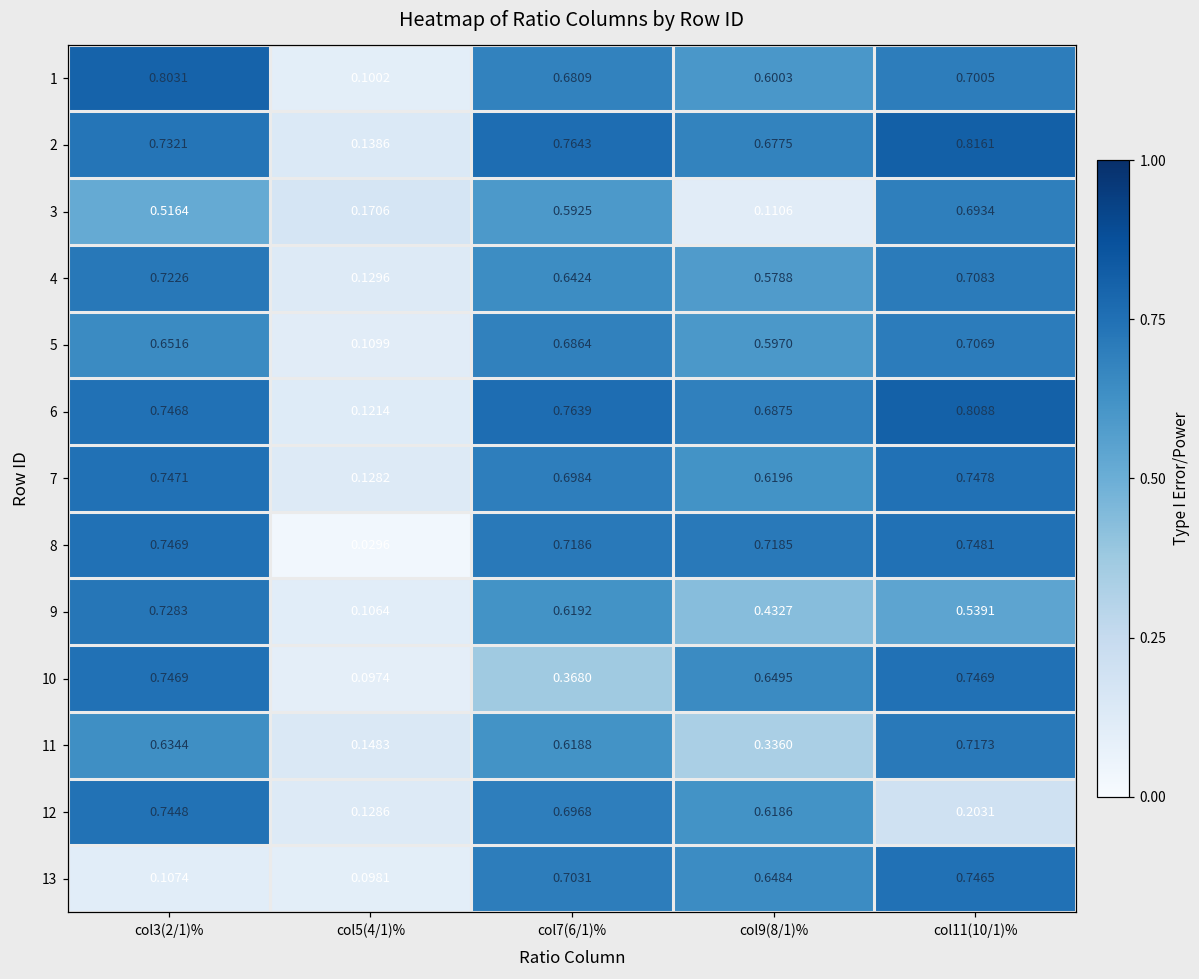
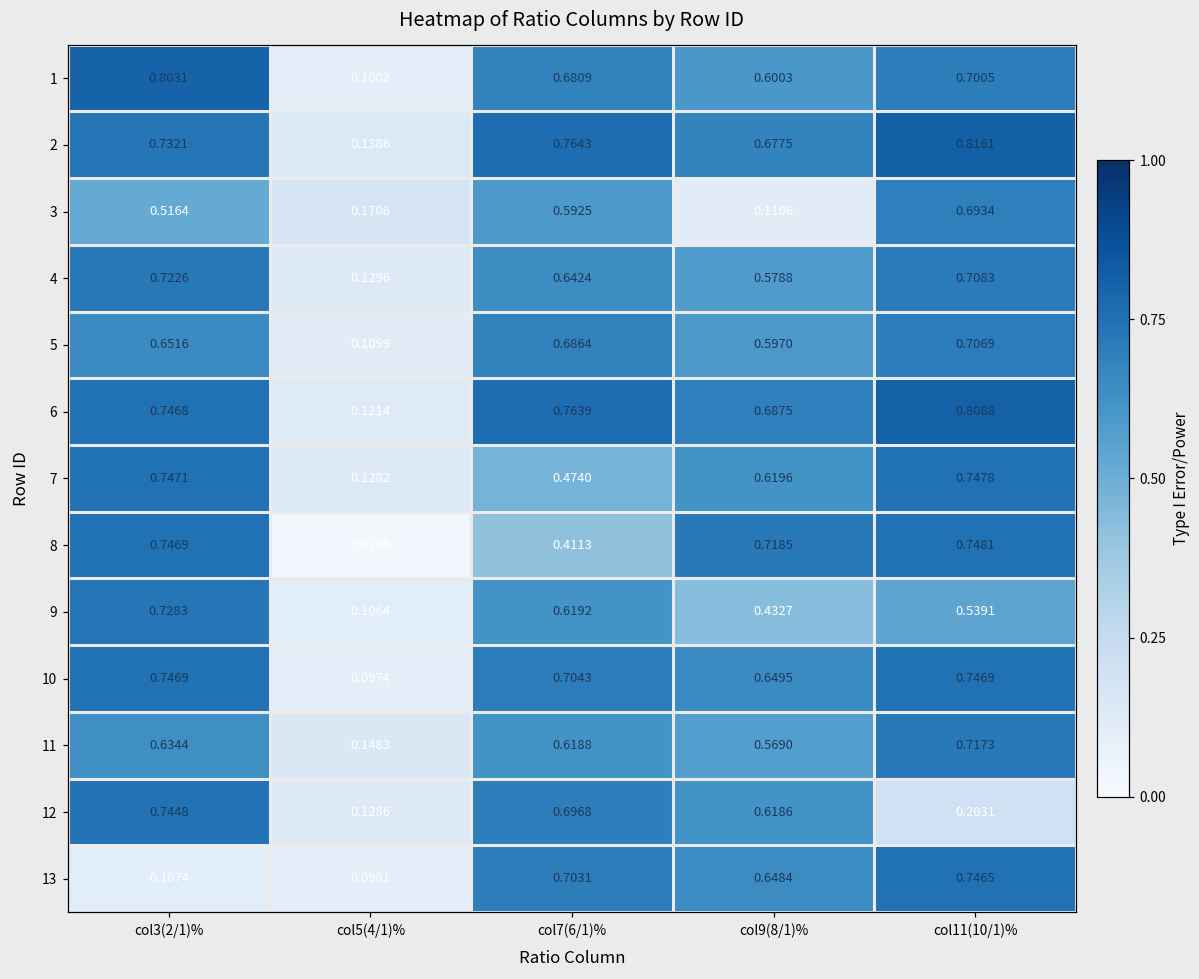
  {
    "1": {
      "col3(2/1)%": 0.8031,
      "col7(6/1)%": 0.6809,
      "col9(8/1)%": 0.6003,
      "col11(10/1)%": 0.7005
    },
    "2": {
      "col3(2/1)%": 0.7321,
      "col7(6/1)%": 0.7643,
      "col9(8/1)%": 0.6775,
      "col11(10/1)%": 0.8161
    },
    "3": {
      "col3(2/1)%": 0.5164,
      "col7(6/1)%": 0.5925,
      "col11(10/1)%": 0.6934
    },
    "4": {
      "col3(2/1)%": 0.7226,
      "col7(6/1)%": 0.6424,
      "col9(8/1)%": 0.5788,
      "col11(10/1)%": 0.7083
    },
    "5": {
      "col3(2/1)%": 0.6516,
      "col7(6/1)%": 0.6864,
      "col9(8/1)%": 0.5970,
      "col11(10/1)%": 0.7069
    },
    "6": {
      "col3(2/1)%": 0.7468,
      "col7(6/1)%": 0.7639,
      "col9(8/1)%": 0.6875,
      "col11(10/1)%": 0.8088
    },
    "7": {
      "col3(2/1)%": 0.7471,
-     "col7(6/1)%": 0.6984,
+     "col7(6/1)%": 0.4740,
      "col9(8/1)%": 0.6196,
      "col11(10/1)%": 0.7478
    },
    "8": {
      "col3(2/1)%": 0.7469,
-     "col7(6/1)%": 0.7186,
+     "col7(6/1)%": 0.4113,
      "col9(8/1)%": 0.7185,
      "col11(10/1)%": 0.7481
    },
    "9": {
      "col3(2/1)%": 0.7283,
      "col7(6/1)%": 0.6192,
      "col9(8/1)%": 0.4327,
      "col11(10/1)%": 0.5391
    },
    "10": {
      "col3(2/1)%": 0.7469,
-     "col7(6/1)%": 0.3680,
+     "col7(6/1)%": 0.7043,
      "col9(8/1)%": 0.6495,
      "col11(10/1)%": 0.7469
    },
    "11": {
      "col3(2/1)%": 0.6344,
      "col7(6/1)%": 0.6188,
-     "col9(8/1)%": 0.3360,
+     "col9(8/1)%": 0.5690,
      "col11(10/1)%": 0.7173
    },
    "12": {
      "col3(2/1)%": 0.7448,
      "col7(6/1)%": 0.6968,
      "col9(8/1)%": 0.6186,
      "col11(10/1)%": 0.2031
    },
    "13": {
      "col7(6/1)%": 0.7031,
      "col9(8/1)%": 0.6484,
      "col11(10/1)%": 0.7465
    }
  }
